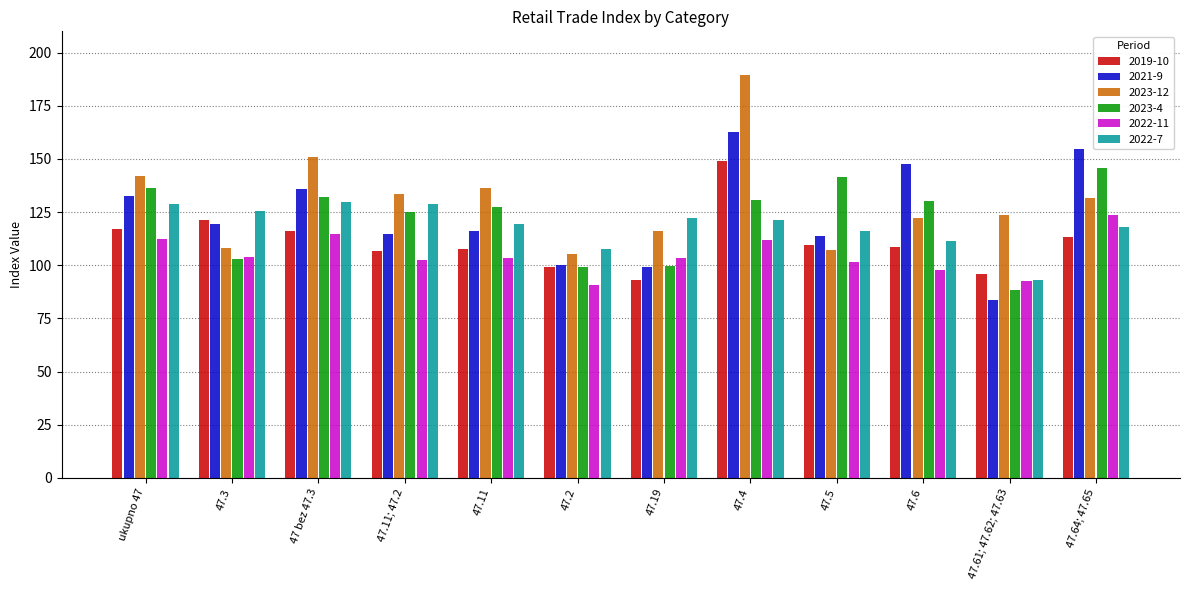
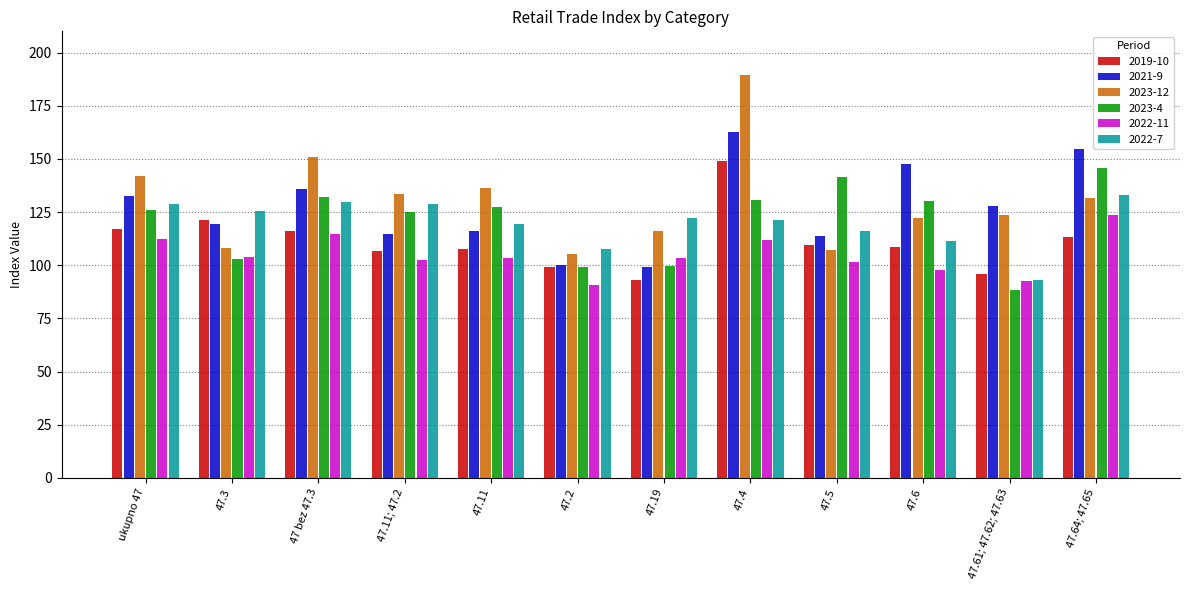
  {
    "2019-10": {
      "ukupno 47": 117,
      "47.3": 121,
      "47 bez 47.3": 116,
      "47.11; 47.2": 107,
      "47.11": 107,
      "47.2": 99,
      "47.19": 93,
      "47.4": 149,
      "47.5": 109,
      "47.6": 109,
      "47.61; 47.62; 47.63": 96,
      "47.64; 47.65": 113
    },
    "2021-9": {
      "ukupno 47": 132,
      "47.3": 119,
      "47 bez 47.3": 136,
      "47.11; 47.2": 115,
      "47.11": 116,
      "47.2": 100,
      "47.19": 99,
      "47.4": 162,
      "47.5": 114,
      "47.6": 147,
-     "47.61; 47.62; 47.63": 84,
+     "47.61; 47.62; 47.63": 128,
      "47.64; 47.65": 155
    },
    "2023-12": {
      "ukupno 47": 142,
      "47.3": 108,
      "47 bez 47.3": 151,
      "47.11; 47.2": 134,
      "47.11": 136,
      "47.2": 105,
      "47.19": 116,
      "47.4": 190,
      "47.5": 107,
      "47.6": 122,
      "47.61; 47.62; 47.63": 124,
      "47.64; 47.65": 132
    },
    "2023-4": {
-     "ukupno 47": 136,
+     "ukupno 47": 126,
      "47.3": 103,
      "47 bez 47.3": 132,
      "47.11; 47.2": 125,
      "47.11": 128,
      "47.2": 99,
      "47.19": 100,
      "47.4": 131,
      "47.5": 141,
      "47.6": 130,
      "47.61; 47.62; 47.63": 88,
      "47.64; 47.65": 146
    },
    "2022-11": {
      "ukupno 47": 112,
      "47.3": 104,
      "47 bez 47.3": 114,
      "47.11; 47.2": 102,
      "47.11": 103,
      "47.2": 91,
      "47.19": 103,
      "47.4": 112,
      "47.5": 101,
      "47.6": 98,
      "47.61; 47.62; 47.63": 93,
      "47.64; 47.65": 124
    },
    "2022-7": {
      "ukupno 47": 129,
      "47.3": 125,
      "47 bez 47.3": 130,
      "47.11; 47.2": 129,
      "47.11": 120,
      "47.2": 108,
      "47.19": 122,
      "47.4": 121,
      "47.5": 116,
      "47.6": 111,
      "47.61; 47.62; 47.63": 93,
-     "47.64; 47.65": 118
+     "47.64; 47.65": 133
    }
  }
